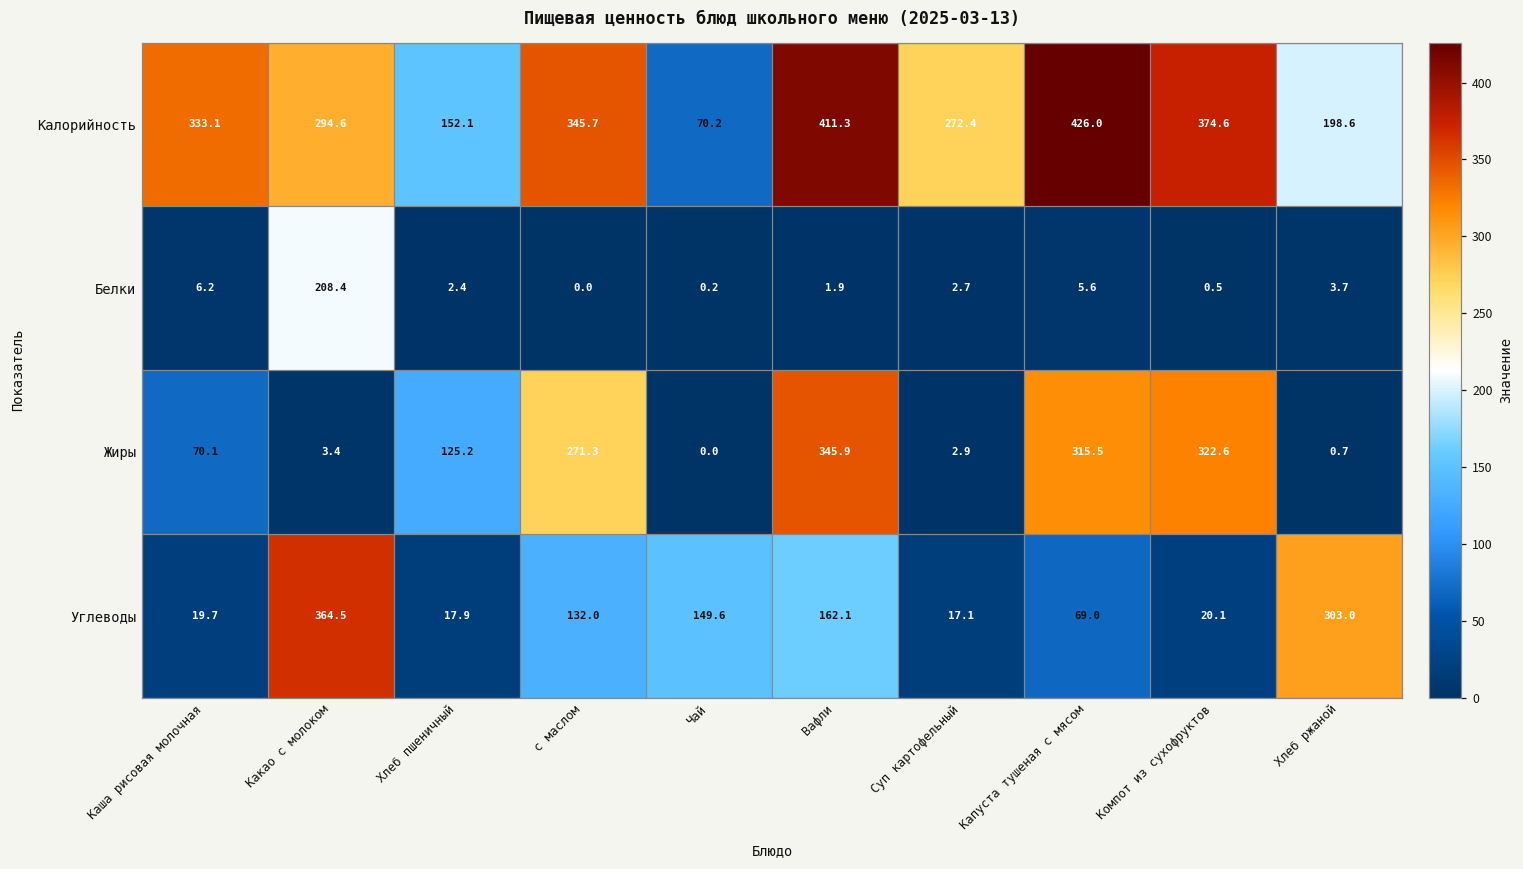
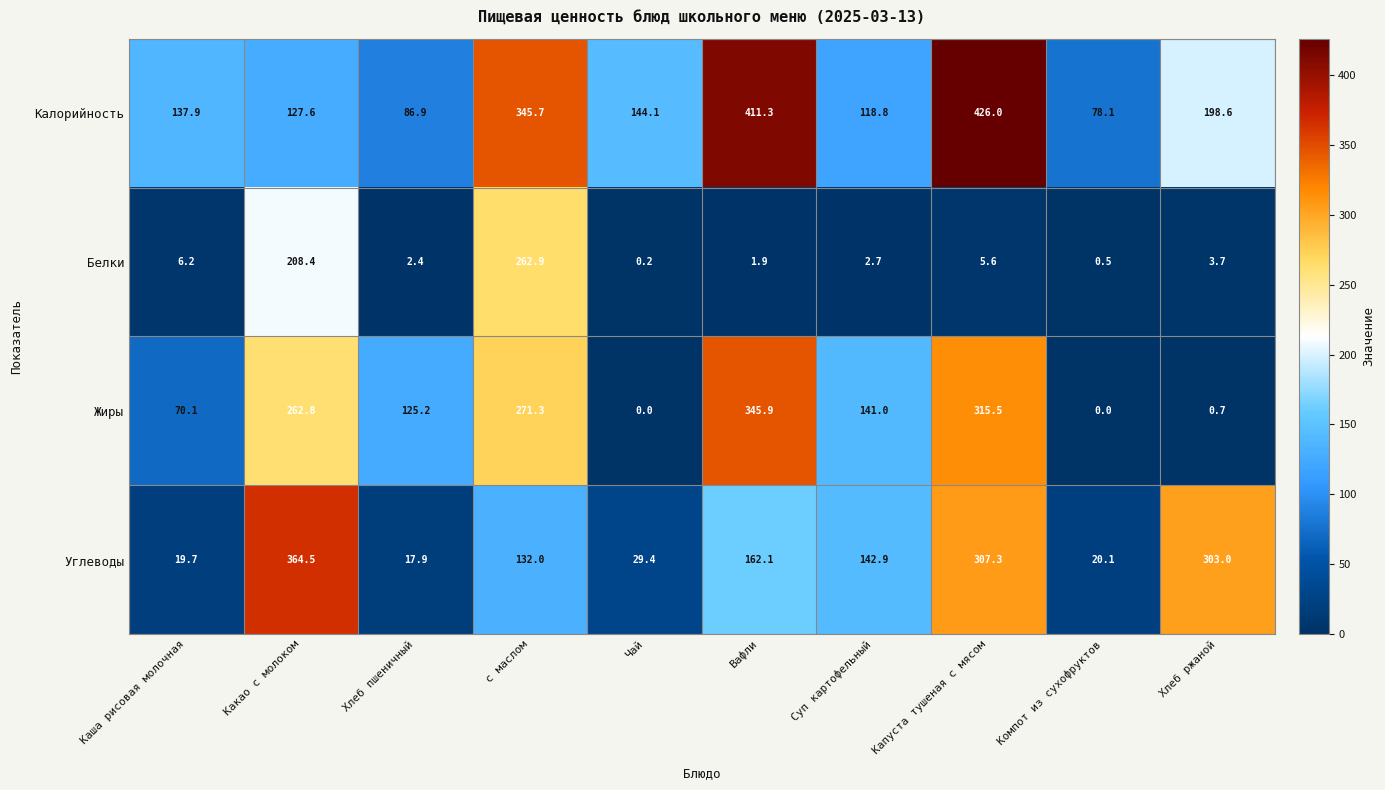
  {
    "Калорийность": {
-     "Каша рисовая молочная": 333.1,
-     "Какао с молоком": 294.6,
-     "Хлеб пшеничный": 152.1,
+     "Каша рисовая молочная": 137.9,
+     "Какао с молоком": 127.6,
+     "Хлеб пшеничный": 86.9,
      "с маслом": 345.7,
-     "Чай": 70.2,
+     "Чай": 144.1,
      "Вафли": 411.3,
-     "Суп картофельный": 272.4,
+     "Суп картофельный": 118.8,
      "Капуста тушеная с мясом": 426.0,
-     "Компот из сухофруктов": 374.6,
+     "Компот из сухофруктов": 78.1,
      "Хлеб ржаной": 198.6
    },
    "Белки": {
      "Каша рисовая молочная": 6.2,
      "Какао с молоком": 208.4,
      "Хлеб пшеничный": 2.4,
-     "с маслом": 0.0,
+     "с маслом": 262.9,
      "Чай": 0.2,
      "Вафли": 1.9,
      "Суп картофельный": 2.7,
      "Капуста тушеная с мясом": 5.6,
      "Компот из сухофруктов": 0.5,
      "Хлеб ржаной": 3.7
    },
    "Жиры": {
      "Каша рисовая молочная": 70.1,
-     "Какао с молоком": 3.4,
+     "Какао с молоком": 262.8,
      "Хлеб пшеничный": 125.2,
      "с маслом": 271.3,
      "Чай": 0.0,
      "Вафли": 345.9,
-     "Суп картофельный": 2.9,
+     "Суп картофельный": 141.0,
      "Капуста тушеная с мясом": 315.5,
-     "Компот из сухофруктов": 322.6,
+     "Компот из сухофруктов": 0.0,
      "Хлеб ржаной": 0.7
    },
    "Углеводы": {
      "Каша рисовая молочная": 19.7,
      "Какао с молоком": 364.5,
      "Хлеб пшеничный": 17.9,
      "с маслом": 132.0,
-     "Чай": 149.6,
+     "Чай": 29.4,
      "Вафли": 162.1,
-     "Суп картофельный": 17.1,
-     "Капуста тушеная с мясом": 69.0,
+     "Суп картофельный": 142.9,
+     "Капуста тушеная с мясом": 307.3,
      "Компот из сухофруктов": 20.1,
      "Хлеб ржаной": 303.0
    }
  }
